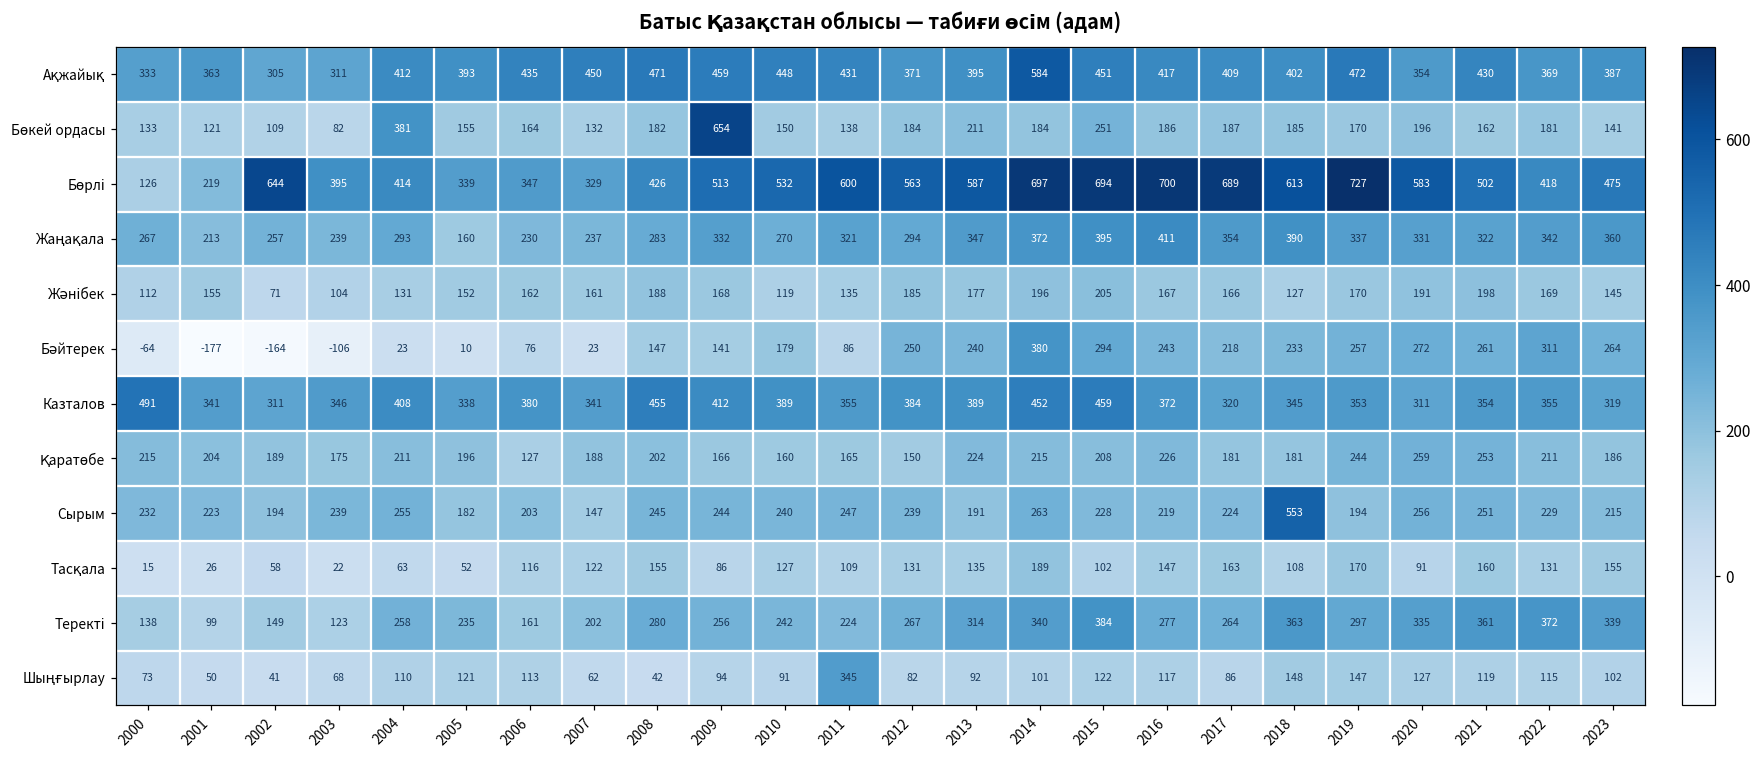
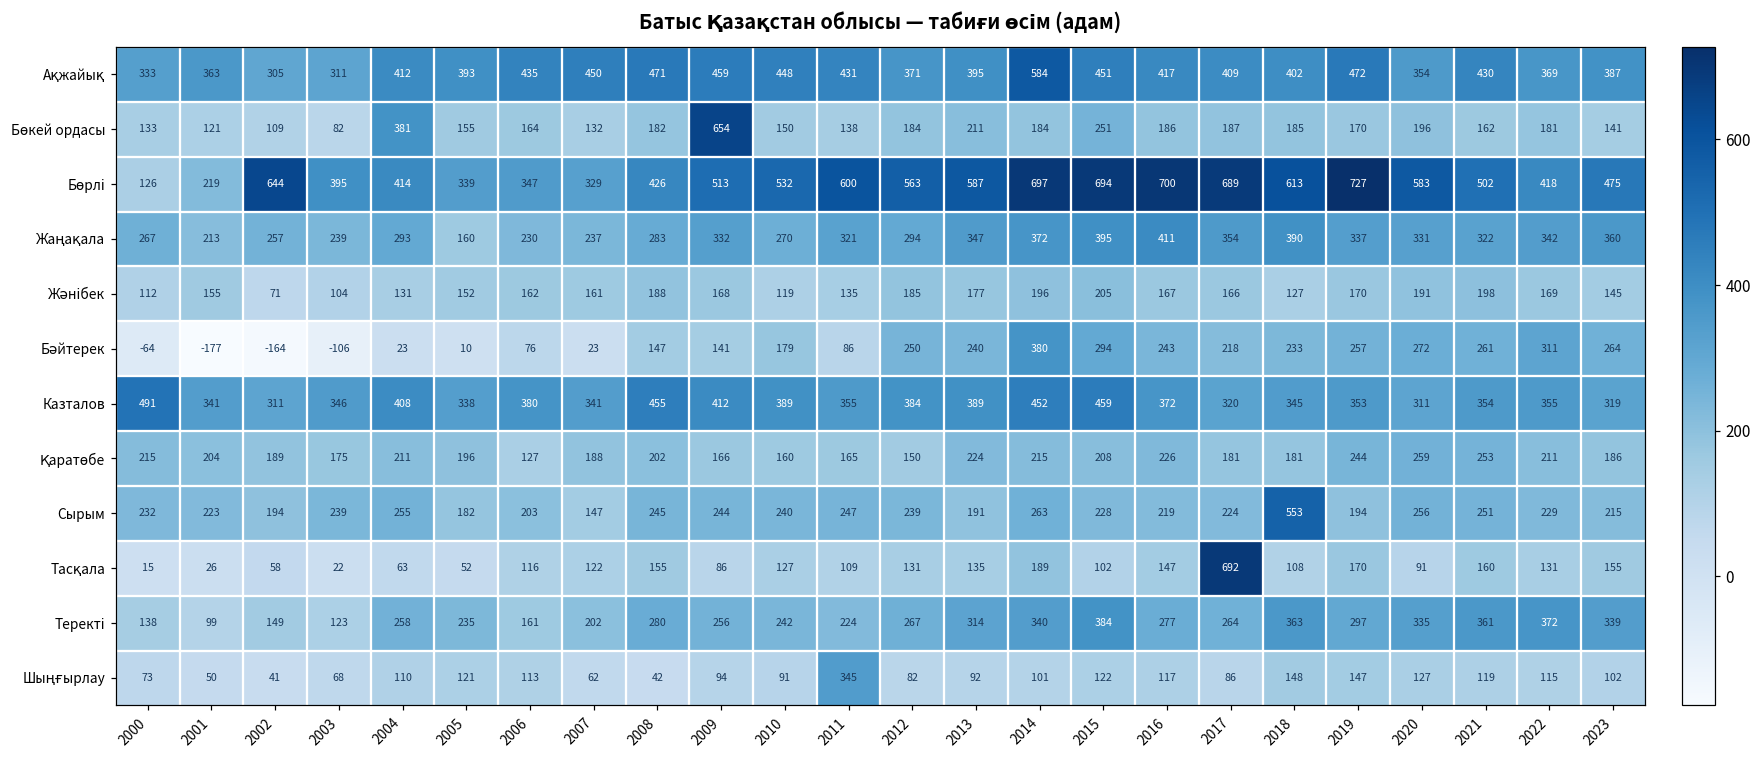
  {
    "Тасқала": {
      "2000": 15,
      "2001": 26,
      "2002": 58,
      "2003": 22,
      "2004": 63,
      "2005": 52,
      "2006": 116,
      "2007": 122,
      "2008": 155,
      "2009": 86,
      "2010": 127,
      "2011": 109,
      "2012": 131,
      "2013": 135,
      "2014": 189,
      "2015": 102,
      "2016": 147,
-     "2017": 163,
+     "2017": 692,
      "2018": 108,
      "2019": 170,
      "2020": 91,
      "2021": 160,
      "2022": 131,
      "2023": 155
    }
  }
